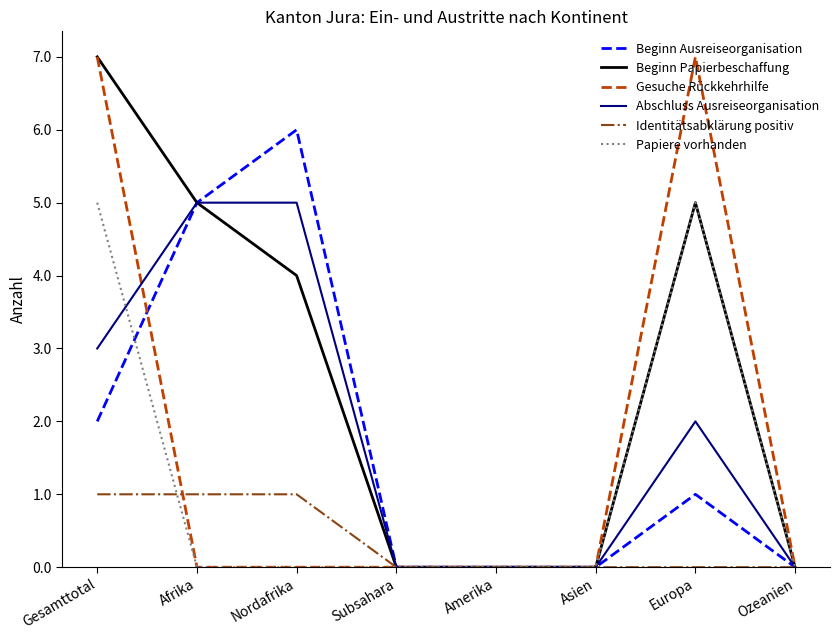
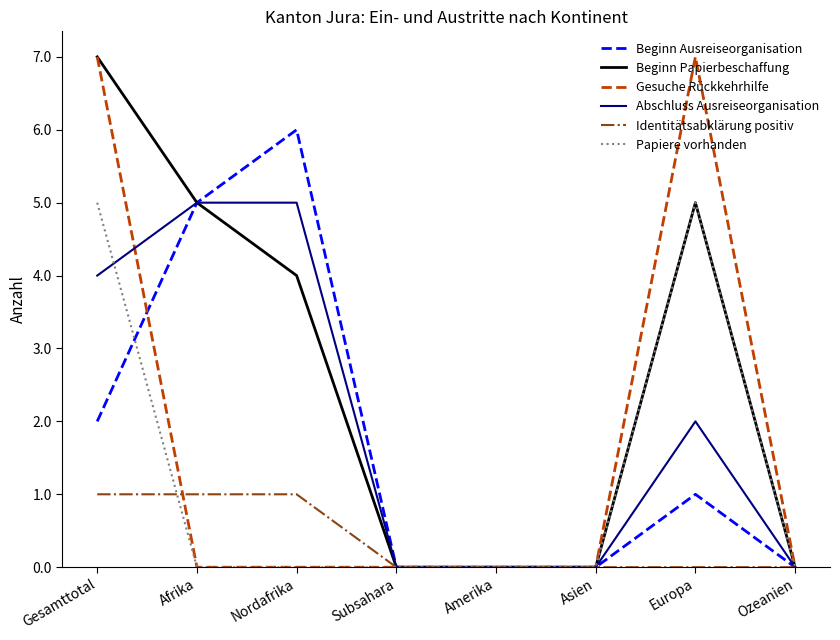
  {
    "Beginn Ausreiseorganisation": {
      "Gesamttotal": 2,
      "Nordafrika": 6,
      "Europa": 1
    },
    "Beginn Papierbeschaffung": {
      "Nordafrika": 4
    },
    "Abschluss Ausreiseorganisation": {
-     "Gesamttotal": 3,
+     "Gesamttotal": 4,
      "Nordafrika": 5,
      "Europa": 2
    },
    "Papiere vorhanden": {
      "Gesamttotal": 5
    }
  }
